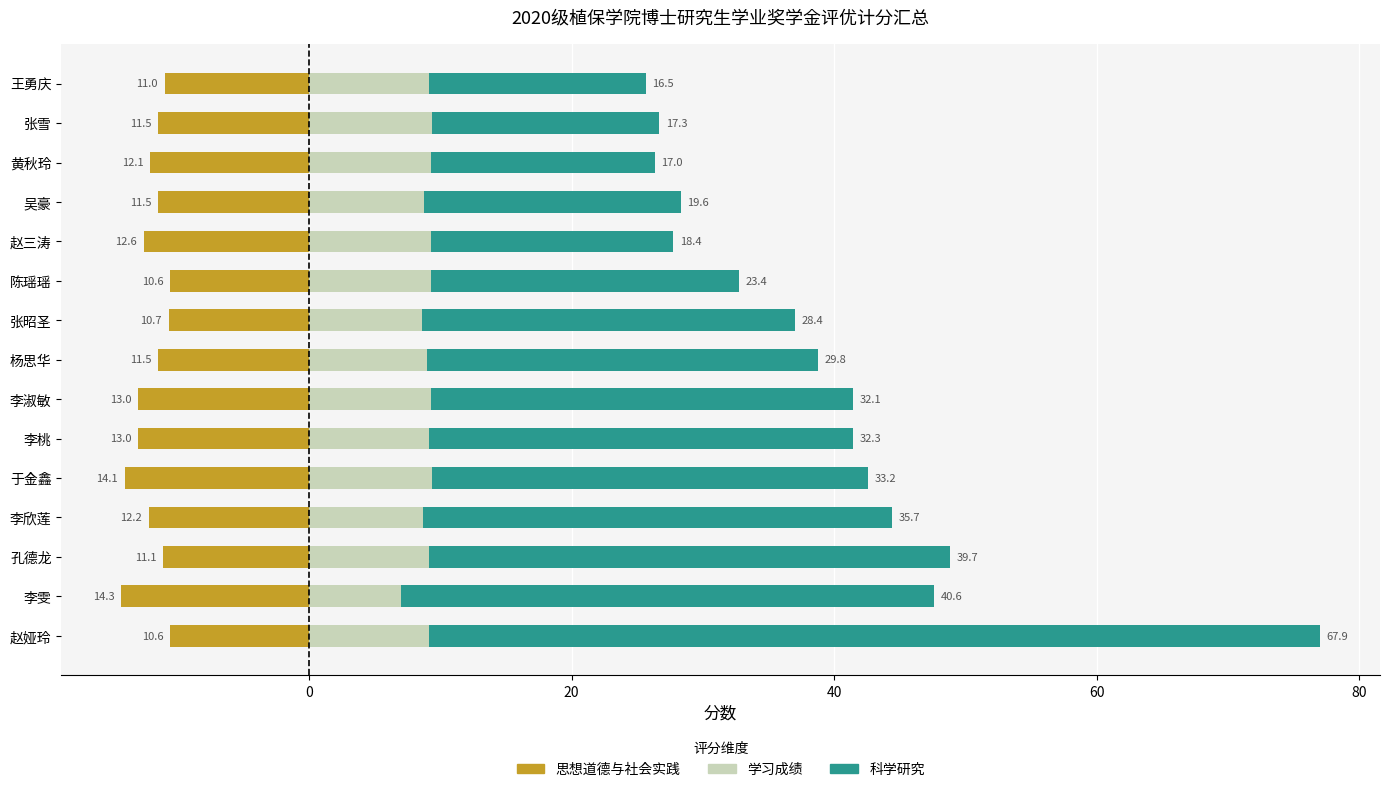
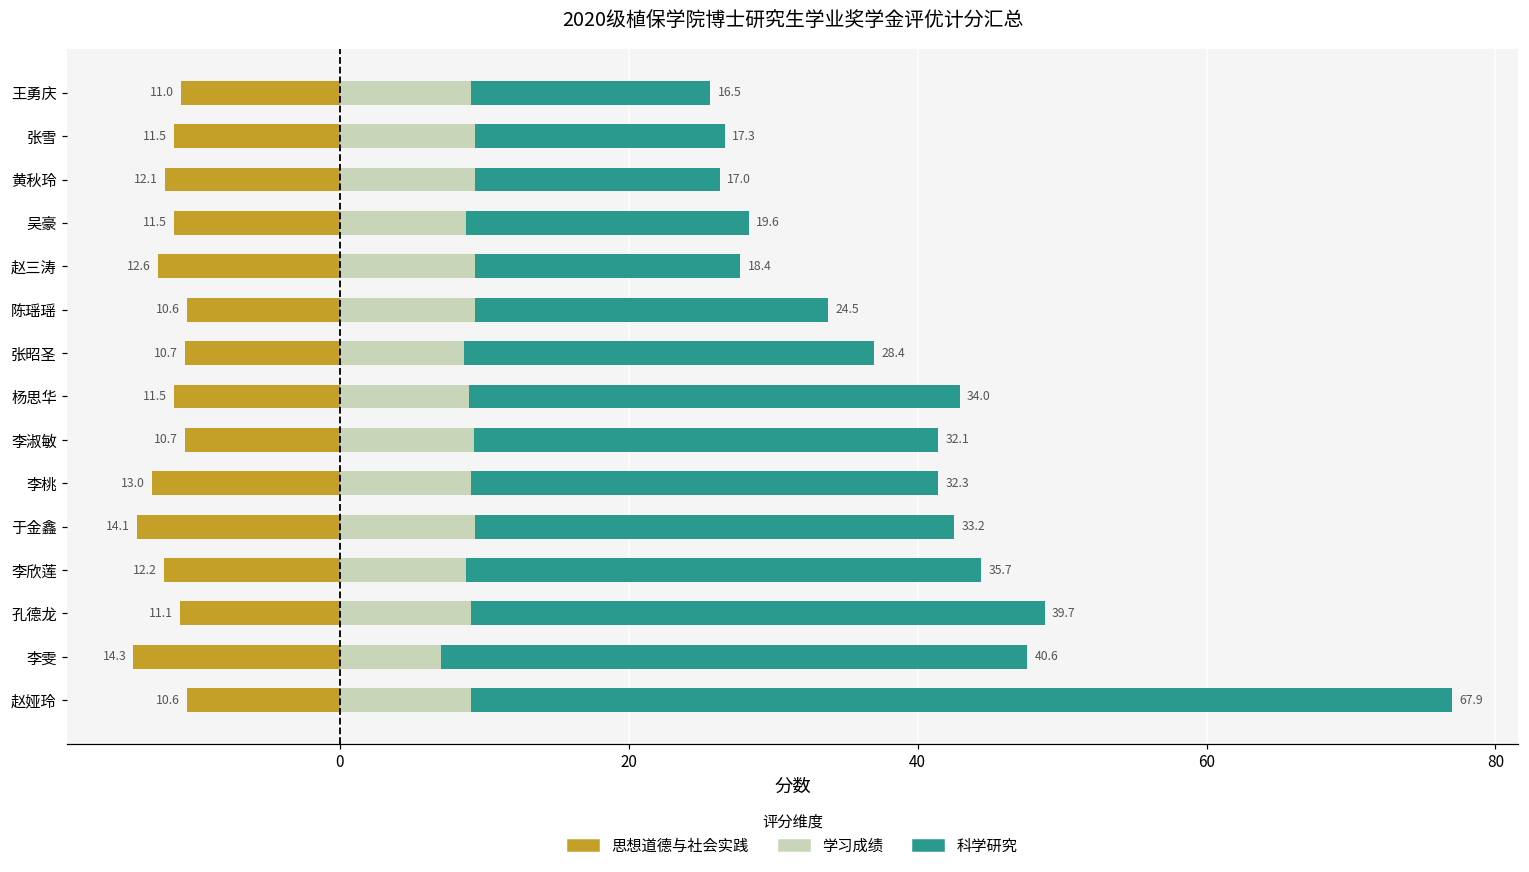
  {
    "思想道德与社会实践": {
-     "李淑敏": 13.0
+     "李淑敏": 10.7
    },
    "学习成绩": {
      "王勇庆": 9.1,
      "张雪": 9.4,
      "黄秋玲": 9.3,
      "吴豪": 8.7,
      "赵三涛": 9.3,
      "陈瑶瑶": 9.3,
      "张昭圣": 8.6,
      "杨思华": 9.0,
      "李淑敏": 9.3,
      "李桃": 9.1,
      "于金鑫": 9.4,
      "李欣莲": 8.7,
      "孔德龙": 9.1,
      "李雯": 7.0,
      "赵娅玲": 9.1
    },
    "科学研究": {
      "王勇庆": 16.5,
      "张雪": 17.3,
      "黄秋玲": 17.0,
      "吴豪": 19.6,
      "赵三涛": 18.4,
-     "陈瑶瑶": 23.4,
+     "陈瑶瑶": 24.5,
      "张昭圣": 28.4,
-     "杨思华": 29.8,
+     "杨思华": 34.0,
      "李淑敏": 32.1,
      "李桃": 32.3,
      "于金鑫": 33.2,
      "李欣莲": 35.7,
      "孔德龙": 39.7,
      "李雯": 40.6,
      "赵娅玲": 67.9
    }
  }
